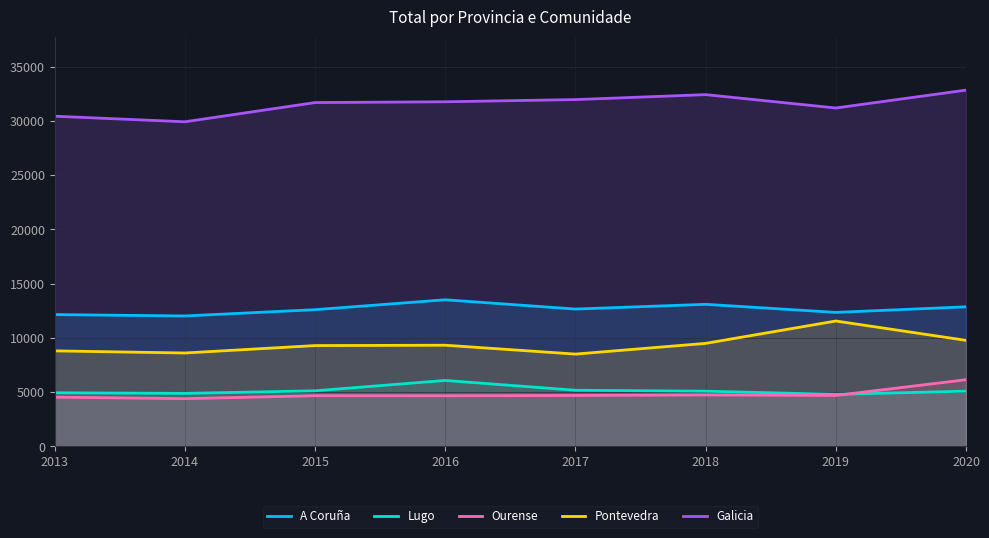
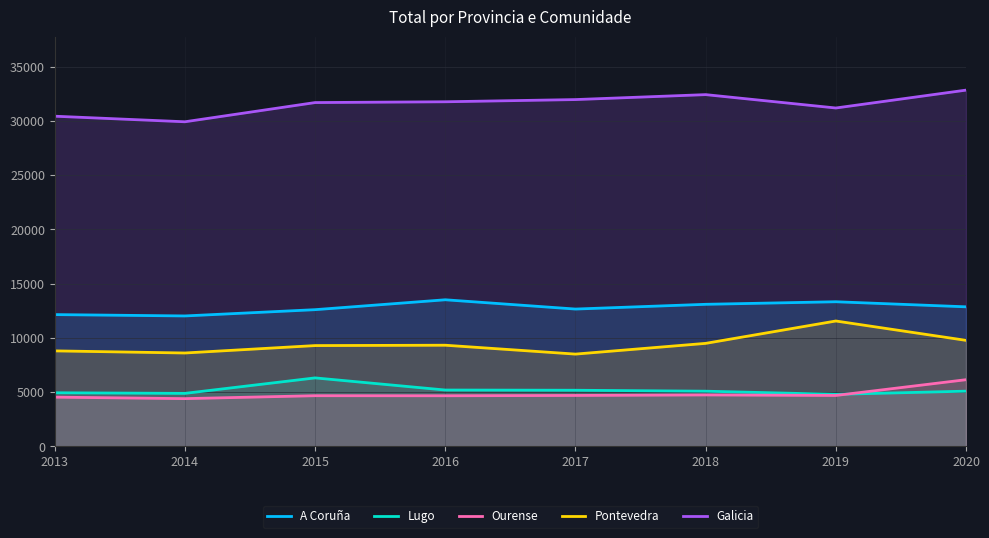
  {
    "A Coruña": {
      "2013": 12100,
      "2014": 12000,
      "2015": 12600,
      "2016": 13500,
      "2017": 12700,
      "2018": 13100,
-     "2019": 12300,
+     "2019": 13300,
      "2020": 12900
    },
    "Lugo": {
      "2013": 4900,
      "2014": 4900,
-     "2015": 5100,
-     "2016": 6100,
+     "2015": 6300,
+     "2016": 5200,
      "2017": 5200,
      "2018": 5100,
      "2020": 5100
    },
    "Ourense": {
      "2013": 4500,
      "2014": 4400,
      "2015": 4700,
      "2016": 4700,
      "2017": 4700,
      "2018": 4700,
      "2020": 6100
    },
    "Pontevedra": {
      "2013": 8800,
      "2014": 8600,
      "2015": 9300,
      "2016": 9300,
      "2017": 8500,
      "2018": 9500,
      "2019": 11600,
      "2020": 9800
    },
    "Galicia": {
      "2013": 30400,
      "2014": 29900,
      "2015": 31700,
      "2016": 31800,
      "2017": 32000,
      "2018": 32400,
      "2019": 31200,
      "2020": 32800
    }
  }
